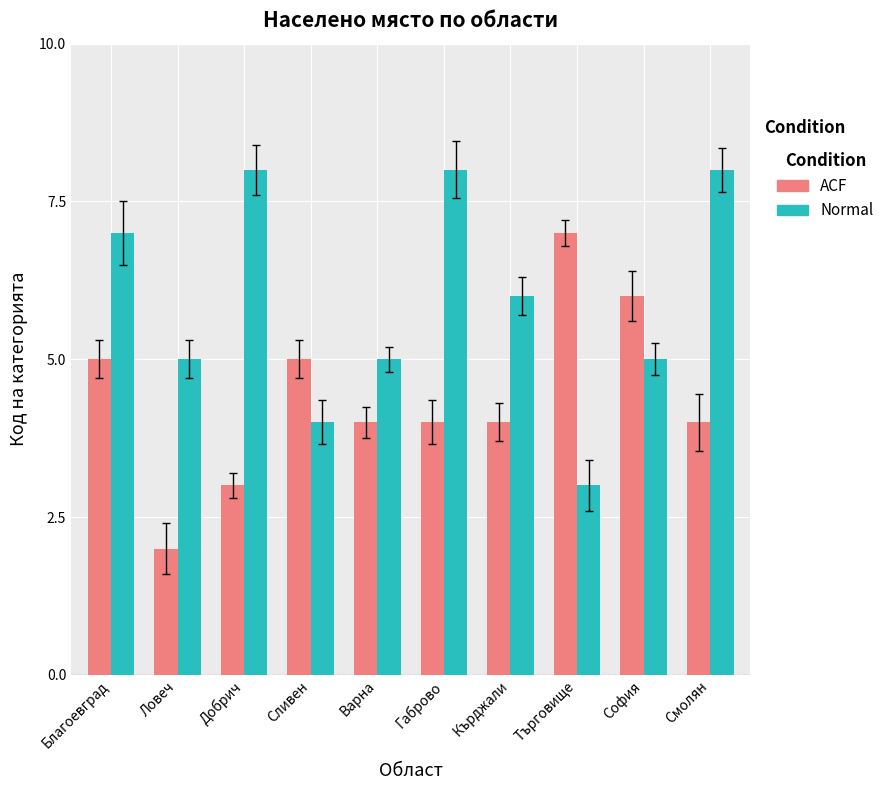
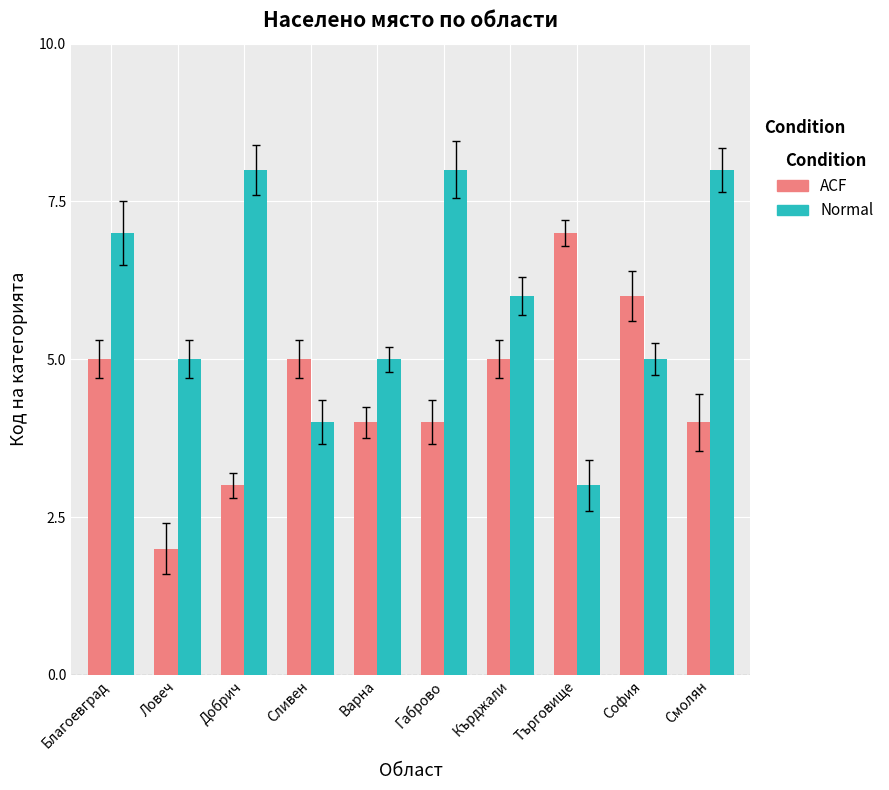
  {
    "ACF": {
      "Благоевград": 5,
      "Ловеч": 2,
      "Добрич": 3,
      "Сливен": 5,
      "Варна": 4,
      "Габрово": 4,
-     "Кърджали": 4,
+     "Кърджали": 5,
      "Търговище": 7,
      "София": 6,
      "Смолян": 4
    },
    "Normal": {
      "Благоевград": 7,
      "Ловеч": 5,
      "Добрич": 8,
      "Сливен": 4,
      "Варна": 5,
      "Габрово": 8,
      "Кърджали": 6,
      "Търговище": 3,
      "София": 5,
      "Смолян": 8
    }
  }
